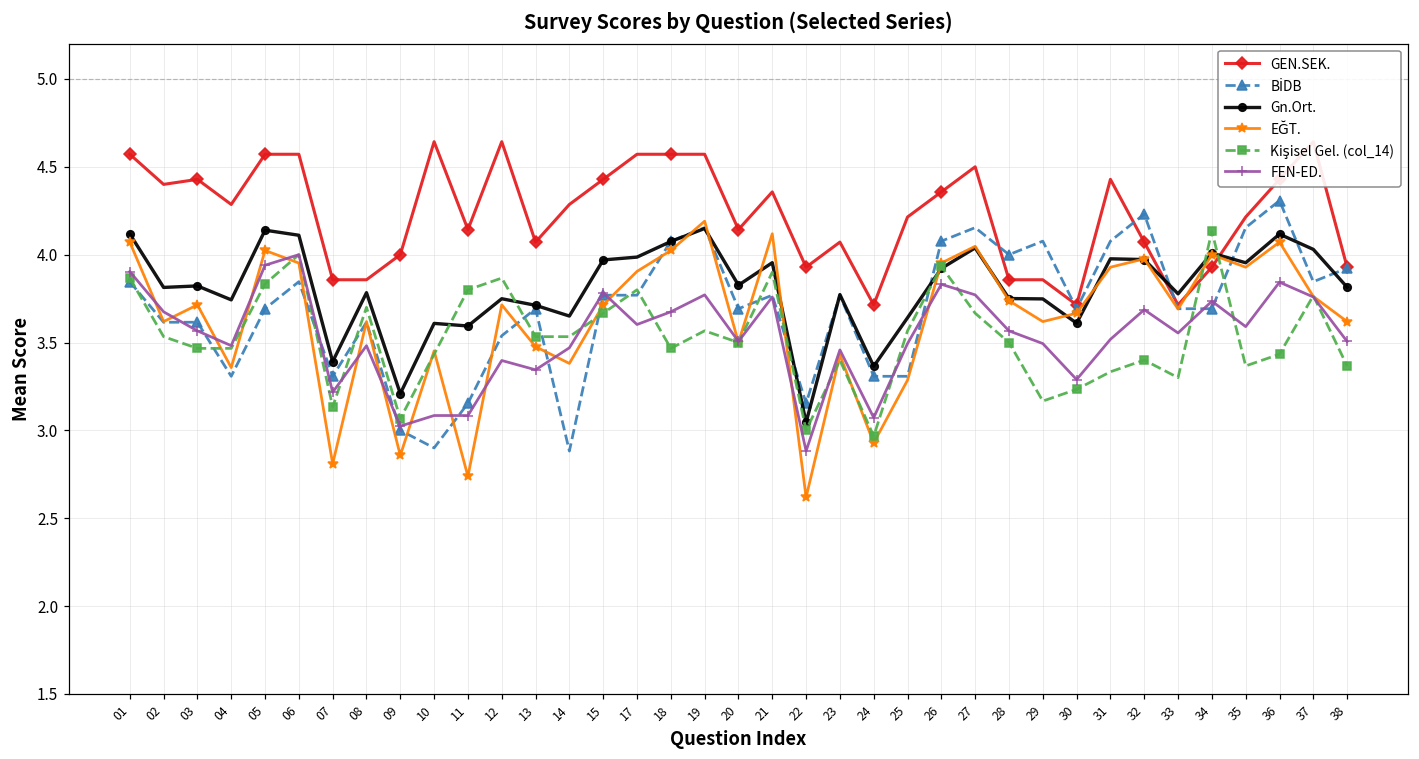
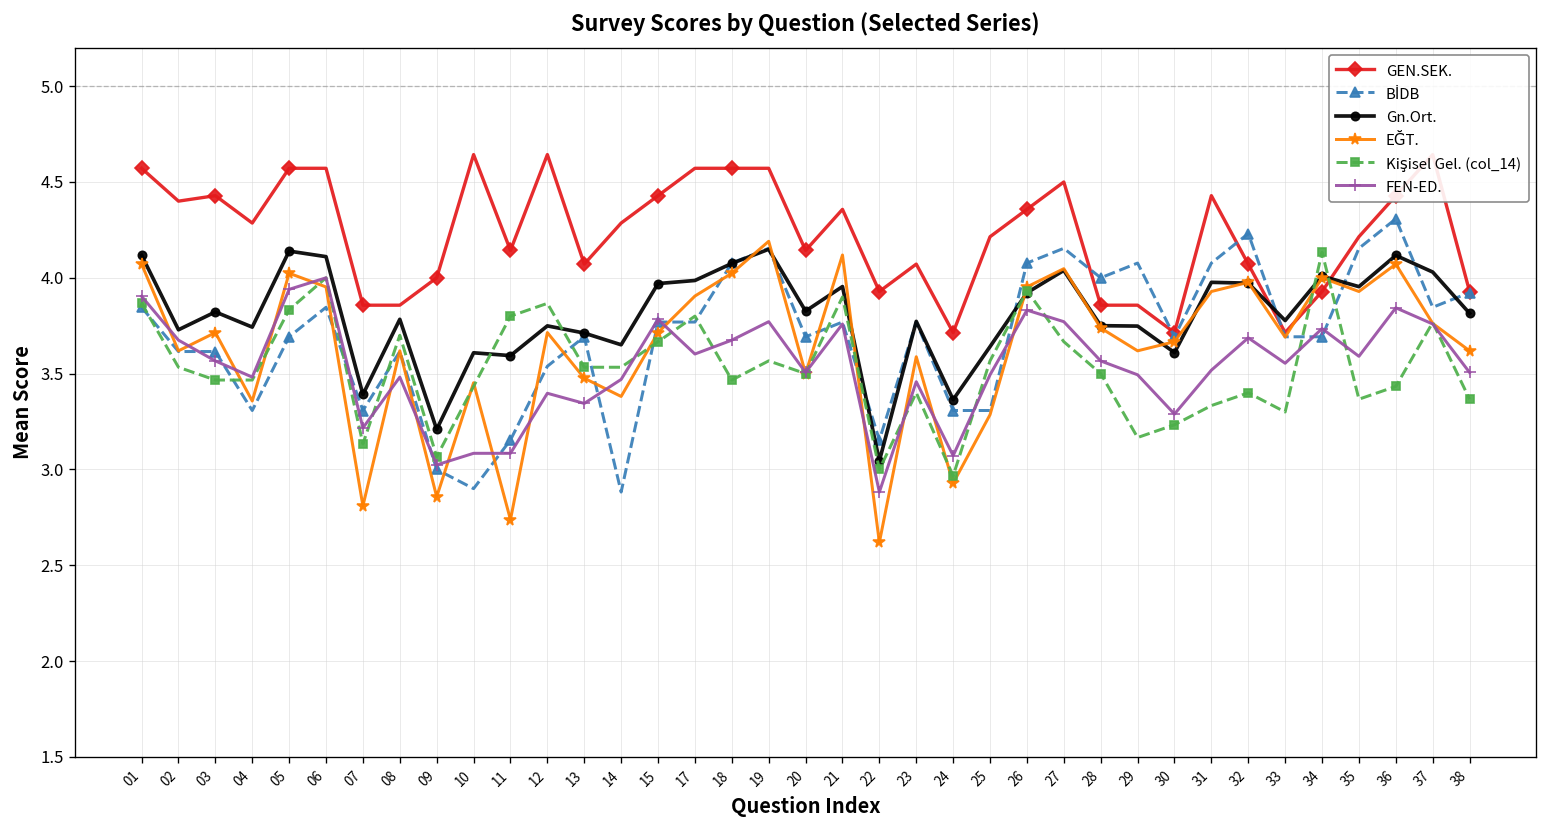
  {
    "GEN.SEK.": {
      "01": 4.57,
      "02": 4.40,
      "03": 4.43,
      "04": 4.29,
      "05": 4.57,
      "06": 4.57,
      "07": 3.86,
      "08": 3.86,
      "09": 4.00,
      "10": 4.64,
      "11": 4.14,
      "12": 4.64,
      "13": 4.07,
      "14": 4.29,
      "15": 4.43,
      "17": 4.57,
      "18": 4.57,
      "19": 4.57,
      "20": 4.14,
      "21": 4.36,
      "22": 3.93,
      "23": 4.07,
      "24": 3.71,
      "25": 4.21,
      "26": 4.36,
      "27": 4.50,
      "28": 3.86,
      "29": 3.86,
      "30": 3.71,
      "31": 4.43,
      "32": 4.07,
      "33": 3.71,
      "34": 3.93,
      "35": 4.21
    },
    "BİDB": {
      "01": 3.85,
      "03": 3.62,
      "04": 3.31,
      "05": 3.69,
      "06": 3.85,
      "07": 3.31,
      "09": 3.00,
      "10": 2.90,
      "11": 3.15,
      "12": 3.54,
      "13": 3.69,
      "14": 2.88,
      "17": 3.77,
      "20": 3.69,
      "22": 3.15,
      "24": 3.31,
      "25": 3.31,
      "26": 4.08,
      "27": 4.15,
      "28": 4.00,
      "29": 4.08,
      "30": 3.69,
      "31": 4.08,
      "32": 4.23,
      "34": 3.69,
      "35": 4.15,
      "36": 4.31,
      "37": 3.85
    },
    "Gn.Ort.": {
      "01": 4.12,
-     "02": 3.81,
+     "02": 3.73,
      "03": 3.82,
      "04": 3.74,
      "05": 4.14,
      "06": 4.11,
      "07": 3.39,
      "08": 3.78,
      "09": 3.21,
      "10": 3.61,
      "11": 3.59,
      "12": 3.75,
      "13": 3.71,
      "14": 3.65,
      "15": 3.97,
      "17": 3.99,
      "20": 3.83,
      "21": 3.95,
      "22": 3.05,
      "24": 3.36,
      "25": 3.64,
      "29": 3.75,
      "30": 3.61,
      "31": 3.98,
      "33": 3.78,
      "35": 3.95,
      "36": 4.12,
      "37": 4.03,
      "38": 3.81
    },
    "EĞT.": {
      "01": 4.07,
      "03": 3.71,
      "04": 3.36,
      "05": 4.02,
      "06": 3.95,
      "07": 2.81,
      "09": 2.86,
      "10": 3.45,
      "11": 2.74,
      "12": 3.71,
      "13": 3.48,
      "14": 3.38,
      "15": 3.71,
      "17": 3.90,
      "18": 4.02,
      "19": 4.19,
      "21": 4.12,
      "22": 2.62,
-     "23": 3.43,
+     "23": 3.59,
      "24": 2.93,
      "25": 3.29,
      "26": 3.95,
      "29": 3.62,
      "30": 3.67,
      "31": 3.93,
      "35": 3.93,
      "36": 4.07,
      "38": 3.62
    },
    "Kişisel Gel. (col_14)": {
      "01": 3.87,
      "02": 3.53,
      "03": 3.47,
      "05": 3.83,
      "07": 3.13,
      "08": 3.70,
      "09": 3.07,
      "10": 3.43,
      "11": 3.80,
      "12": 3.87,
      "13": 3.53,
      "14": 3.53,
      "15": 3.67,
      "17": 3.80,
      "18": 3.47,
      "19": 3.57,
      "21": 3.90,
      "22": 3.00,
      "23": 3.40,
      "24": 2.97,
      "25": 3.57,
      "27": 3.67,
      "28": 3.50,
      "29": 3.17,
      "30": 3.23,
      "31": 3.33,
      "32": 3.40,
      "33": 3.30,
      "34": 4.13,
      "35": 3.37,
      "36": 3.43,
      "38": 3.37
    },
    "FEN-ED.": {
      "01": 3.90,
      "02": 3.67,
      "03": 3.57,
      "05": 3.94,
      "07": 3.22,
      "08": 3.48,
      "09": 3.02,
      "10": 3.08,
      "11": 3.08,
      "12": 3.40,
      "13": 3.34,
      "14": 3.47,
      "17": 3.60,
      "18": 3.67,
      "19": 3.77,
      "22": 2.88,
      "23": 3.46,
      "24": 3.07,
      "25": 3.49,
      "26": 3.83,
      "27": 3.77,
      "28": 3.57,
      "29": 3.49,
      "30": 3.29,
      "31": 3.52,
      "32": 3.69,
      "33": 3.55,
      "34": 3.73,
      "35": 3.59,
      "36": 3.84,
      "38": 3.51
    }
  }
